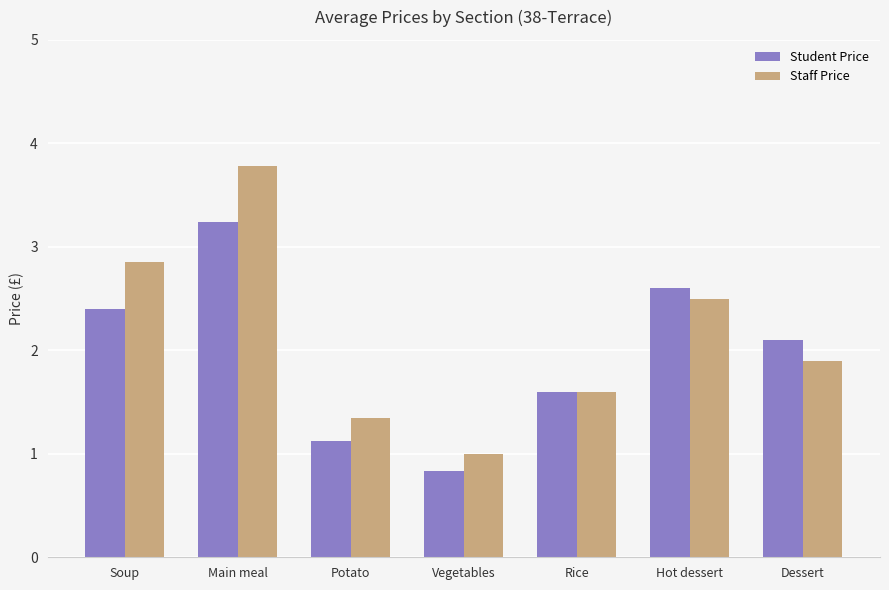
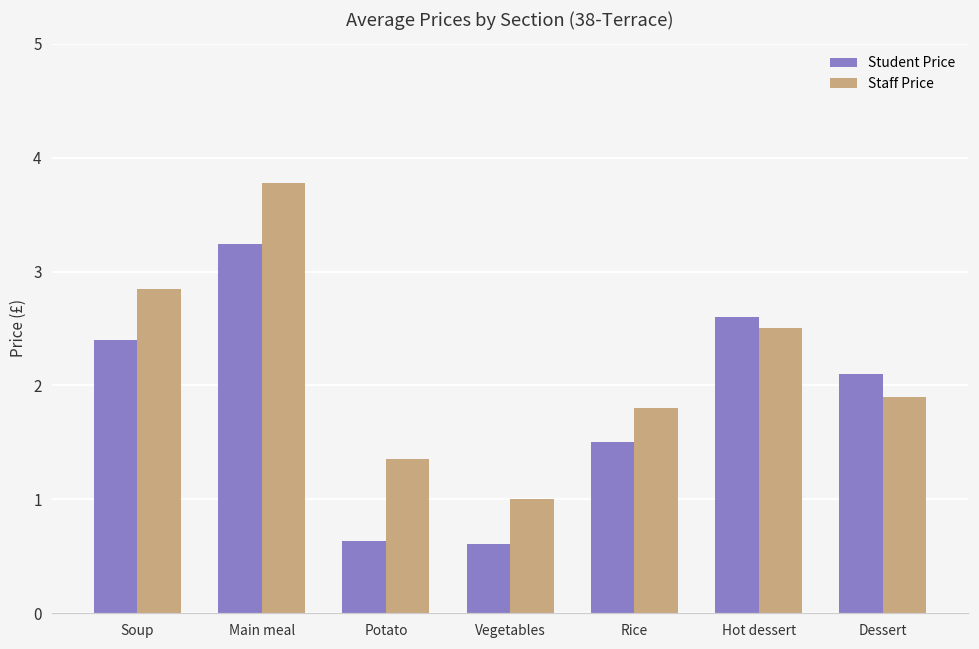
  {
    "Student Price": {
      "Soup": 2.40,
      "Main meal": 3.24,
-     "Potato": 1.13,
-     "Vegetables": 0.83,
-     "Rice": 1.6,
+     "Potato": 0.64,
+     "Vegetables": 0.61,
+     "Rice": 1.5,
      "Hot dessert": 2.60,
      "Dessert": 2.10
    },
    "Staff Price": {
      "Soup": 2.85,
      "Main meal": 3.8,
      "Potato": 1.35,
      "Vegetables": 1.0,
-     "Rice": 1.6,
+     "Rice": 1.8,
      "Hot dessert": 2.5,
      "Dessert": 1.9
    }
  }
